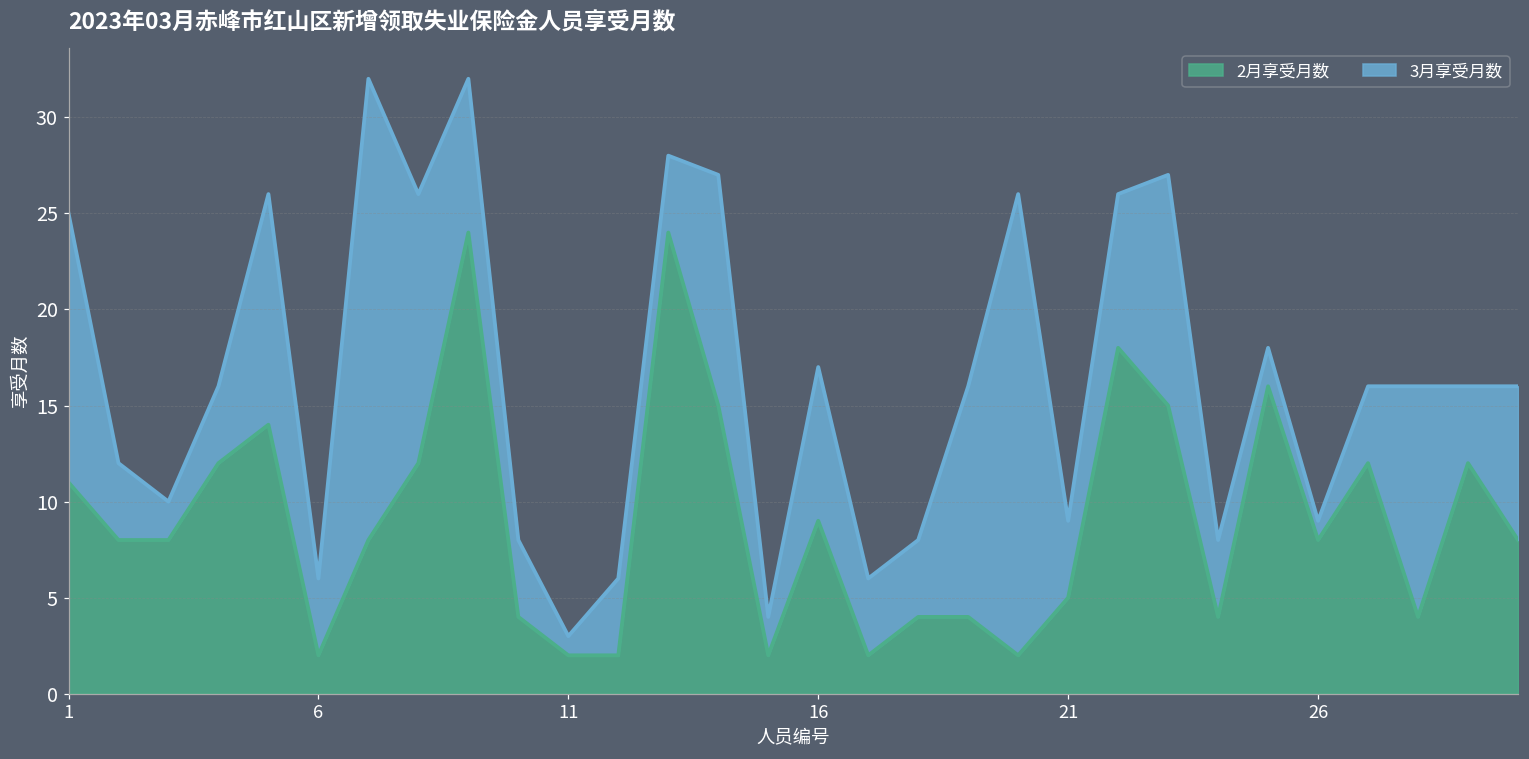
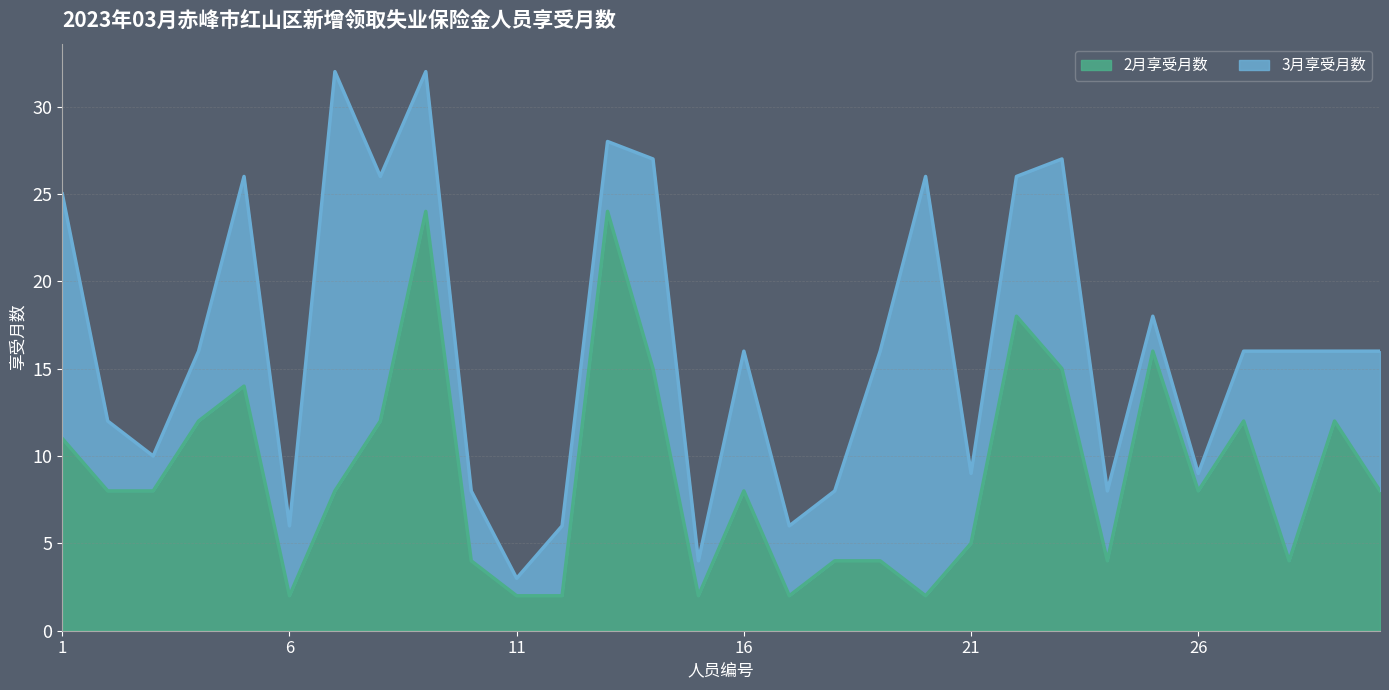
  {
    "2月享受月数": {
      "1": 11,
      "6": 2,
      "11": 2,
-     "16": 9,
+     "16": 8,
      "21": 5,
      "26": 8
    },
    "3月享受月数": {
      "1": 14,
      "6": 4,
      "11": 1,
      "16": 8,
      "21": 4,
      "26": 1
    }
  }
